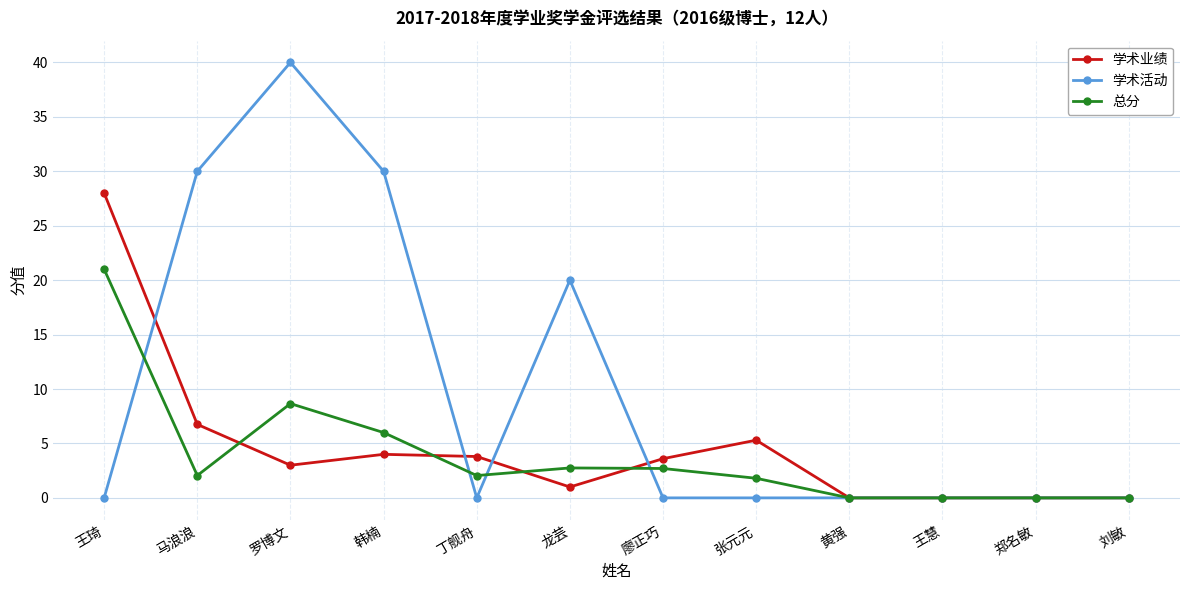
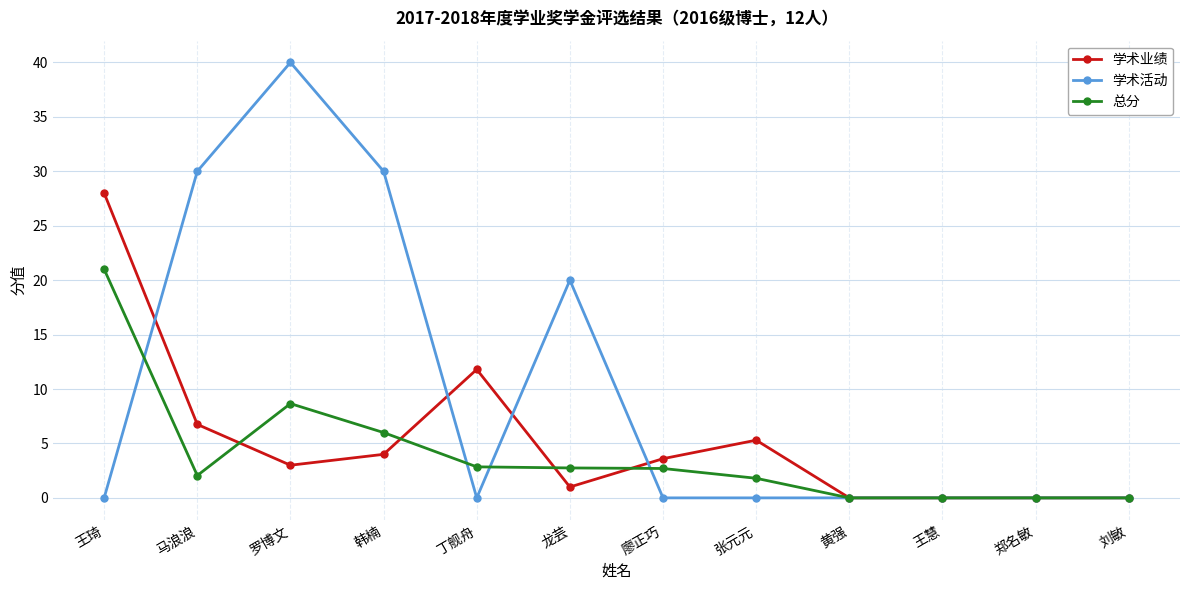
  {
    "学术业绩": {
      "王琦": 28.0,
      "马浪浪": 6.8,
      "罗博文": 3.0,
      "韩楠": 4.0,
-     "丁舰舟": 3.8,
+     "丁舰舟": 11.8,
      "龙芸": 1.0,
      "廖正巧": 3.6,
      "张元元": 5.3
    },
    "学术活动": {
      "王琦": 0.0,
      "马浪浪": 30.0,
      "罗博文": 40.0,
      "韩楠": 30.0,
      "丁舰舟": 0.0,
      "龙芸": 20.0,
      "廖正巧": 0.0,
      "张元元": 0.0
    },
    "总分": {
      "王琦": 21.0,
      "马浪浪": 2.1,
      "罗博文": 8.7,
      "韩楠": 6.0,
-     "丁舰舟": 2.1,
+     "丁舰舟": 2.9,
      "龙芸": 2.8,
      "廖正巧": 2.7,
      "张元元": 1.8
    }
  }
